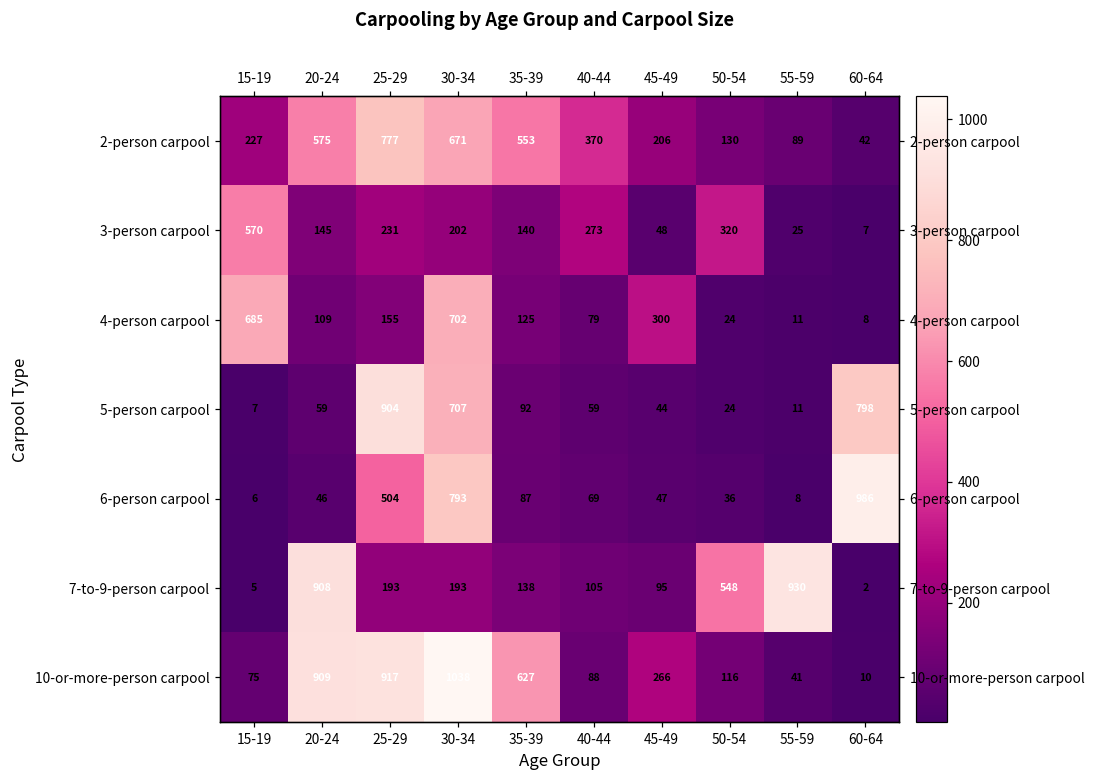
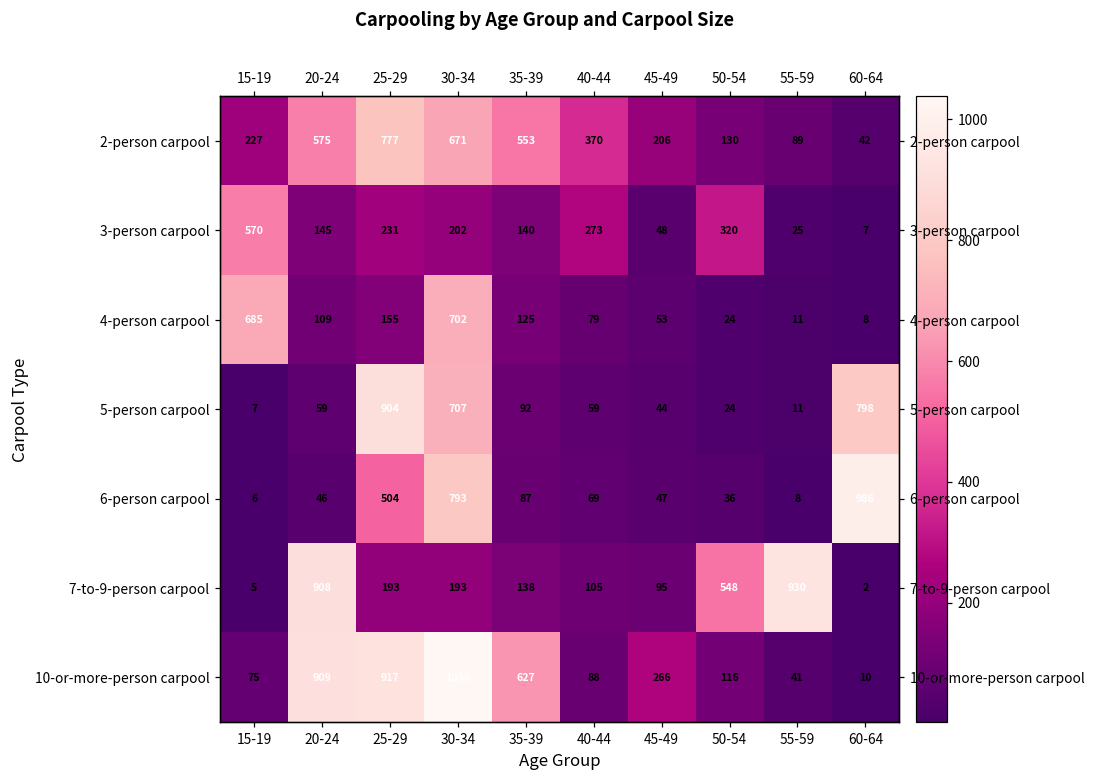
  {
    "2-person carpool": {
      "15-19": 227,
      "20-24": 575,
      "25-29": 777,
      "30-34": 671,
      "35-39": 553,
      "40-44": 370,
      "45-49": 206,
      "50-54": 130,
      "55-59": 89,
      "60-64": 42
    },
    "3-person carpool": {
      "15-19": 570,
      "20-24": 145,
      "25-29": 231,
      "30-34": 202,
      "35-39": 140,
      "40-44": 273,
      "45-49": 48,
      "50-54": 320,
      "55-59": 25,
      "60-64": 7
    },
    "4-person carpool": {
      "15-19": 685,
      "20-24": 109,
      "25-29": 155,
      "30-34": 702,
      "35-39": 125,
      "40-44": 79,
-     "45-49": 300,
+     "45-49": 53,
      "50-54": 24,
      "55-59": 11,
      "60-64": 8
    },
    "5-person carpool": {
      "15-19": 7,
      "20-24": 59,
      "30-34": 707,
      "35-39": 92,
      "40-44": 59,
      "45-49": 44,
      "50-54": 24,
      "55-59": 11,
      "60-64": 798
    },
    "6-person carpool": {
      "15-19": 6,
      "20-24": 46,
      "25-29": 504,
      "30-34": 793,
      "35-39": 87,
      "40-44": 69,
      "45-49": 47,
      "50-54": 36,
      "55-59": 8
    },
    "7-to-9-person carpool": {
      "15-19": 5,
      "25-29": 193,
      "30-34": 193,
      "35-39": 138,
      "40-44": 105,
      "45-49": 95,
      "50-54": 548,
      "60-64": 2
    },
    "10-or-more-person carpool": {
      "15-19": 75,
      "35-39": 627,
      "40-44": 88,
      "45-49": 266,
      "50-54": 116,
      "55-59": 41,
      "60-64": 10
    }
  }
